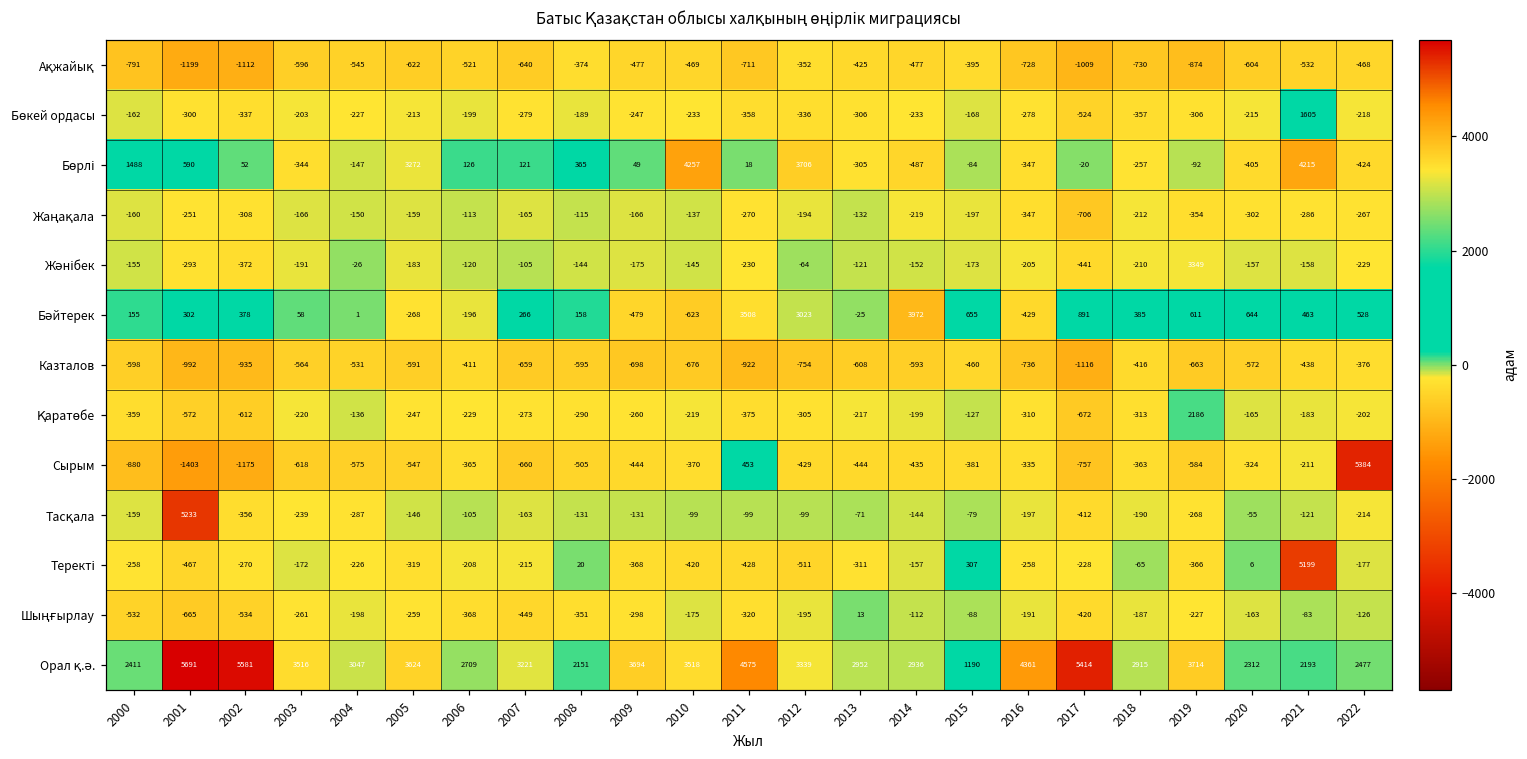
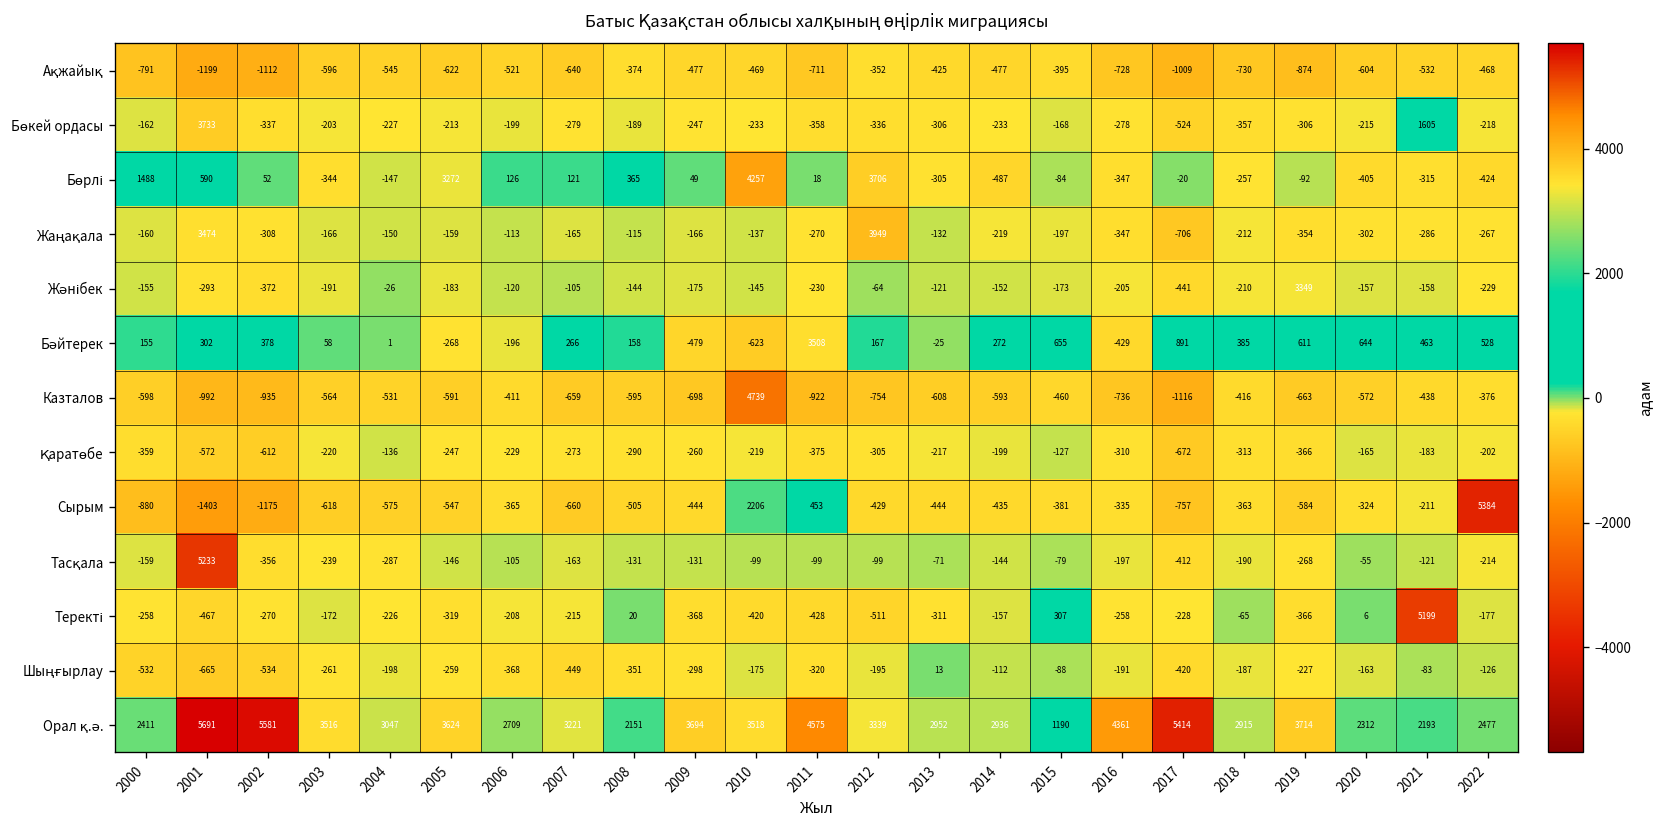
  {
    "Бөкей ордасы": {
      "2000": -162,
-     "2001": -300,
+     "2001": 3733,
      "2002": -337,
      "2003": -203,
      "2004": -227,
      "2005": -213,
      "2006": -199,
      "2007": -279,
      "2008": -189,
      "2009": -247,
      "2010": -233,
      "2011": -358,
      "2012": -336,
      "2013": -306,
      "2014": -233,
      "2015": -168,
      "2016": -278,
      "2017": -524,
      "2018": -357,
      "2019": -306,
      "2020": -215,
      "2021": 1605,
      "2022": -218
    },
    "Бөрлі": {
      "2000": 1488,
      "2001": 590,
      "2002": 52,
      "2003": -344,
      "2004": -147,
      "2005": 3272,
      "2006": 126,
      "2007": 121,
      "2008": 365,
      "2009": 49,
      "2010": 4257,
      "2011": 18,
      "2012": 3706,
      "2013": -305,
      "2014": -487,
      "2015": -84,
      "2016": -347,
      "2017": -20,
      "2018": -257,
      "2019": -92,
      "2020": -405,
-     "2021": 4215,
+     "2021": -315,
      "2022": -424
    },
    "Жаңақала": {
      "2000": -160,
-     "2001": -251,
+     "2001": 3474,
      "2002": -308,
      "2003": -166,
      "2004": -150,
      "2005": -159,
      "2006": -113,
      "2007": -165,
      "2008": -115,
      "2009": -166,
      "2010": -137,
      "2011": -270,
-     "2012": -194,
+     "2012": 3949,
      "2013": -132,
      "2014": -219,
      "2015": -197,
      "2016": -347,
      "2017": -706,
      "2018": -212,
      "2019": -354,
      "2020": -302,
      "2021": -286,
      "2022": -267
    },
    "Бәйтерек": {
      "2000": 155,
      "2001": 302,
      "2002": 378,
      "2003": 58,
      "2004": 1,
      "2005": -268,
      "2006": -196,
      "2007": 266,
      "2008": 158,
      "2009": -479,
      "2010": -623,
      "2011": 3508,
-     "2012": 3023,
+     "2012": 167,
      "2013": -25,
-     "2014": 3972,
+     "2014": 272,
      "2015": 655,
      "2016": -429,
      "2017": 891,
      "2018": 385,
      "2019": 611,
      "2020": 644,
      "2021": 463,
      "2022": 528
    },
    "Казталов": {
      "2000": -598,
      "2001": -992,
      "2002": -935,
      "2003": -564,
      "2004": -531,
      "2005": -591,
      "2006": -411,
      "2007": -659,
      "2008": -595,
      "2009": -698,
-     "2010": -676,
+     "2010": 4739,
      "2011": -922,
      "2012": -754,
      "2013": -608,
      "2014": -593,
      "2015": -460,
      "2016": -736,
      "2017": -1116,
      "2018": -416,
      "2019": -663,
      "2020": -572,
      "2021": -438,
      "2022": -376
    },
    "Қаратөбе": {
      "2000": -359,
      "2001": -572,
      "2002": -612,
      "2003": -220,
      "2004": -136,
      "2005": -247,
      "2006": -229,
      "2007": -273,
      "2008": -290,
      "2009": -260,
      "2010": -219,
      "2011": -375,
      "2012": -305,
      "2013": -217,
      "2014": -199,
      "2015": -127,
      "2016": -310,
      "2017": -672,
      "2018": -313,
-     "2019": 2186,
+     "2019": -366,
      "2020": -165,
      "2021": -183,
      "2022": -202
    },
    "Сырым": {
      "2000": -880,
      "2001": -1403,
      "2002": -1175,
      "2003": -618,
      "2004": -575,
      "2005": -547,
      "2006": -365,
      "2007": -660,
      "2008": -505,
      "2009": -444,
-     "2010": -370,
+     "2010": 2206,
      "2011": 453,
      "2012": -429,
      "2013": -444,
      "2014": -435,
      "2015": -381,
      "2016": -335,
      "2017": -757,
      "2018": -363,
      "2019": -584,
      "2020": -324,
      "2021": -211,
      "2022": 5384
    }
  }
